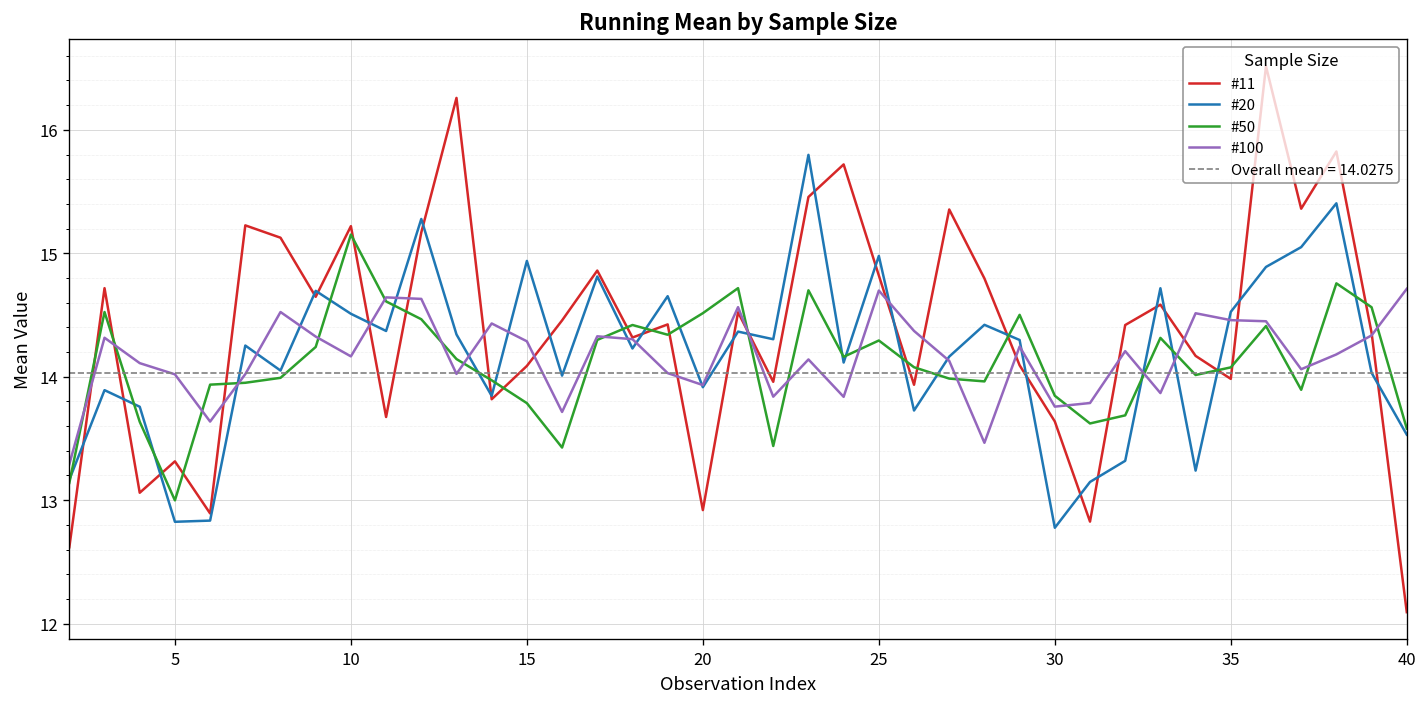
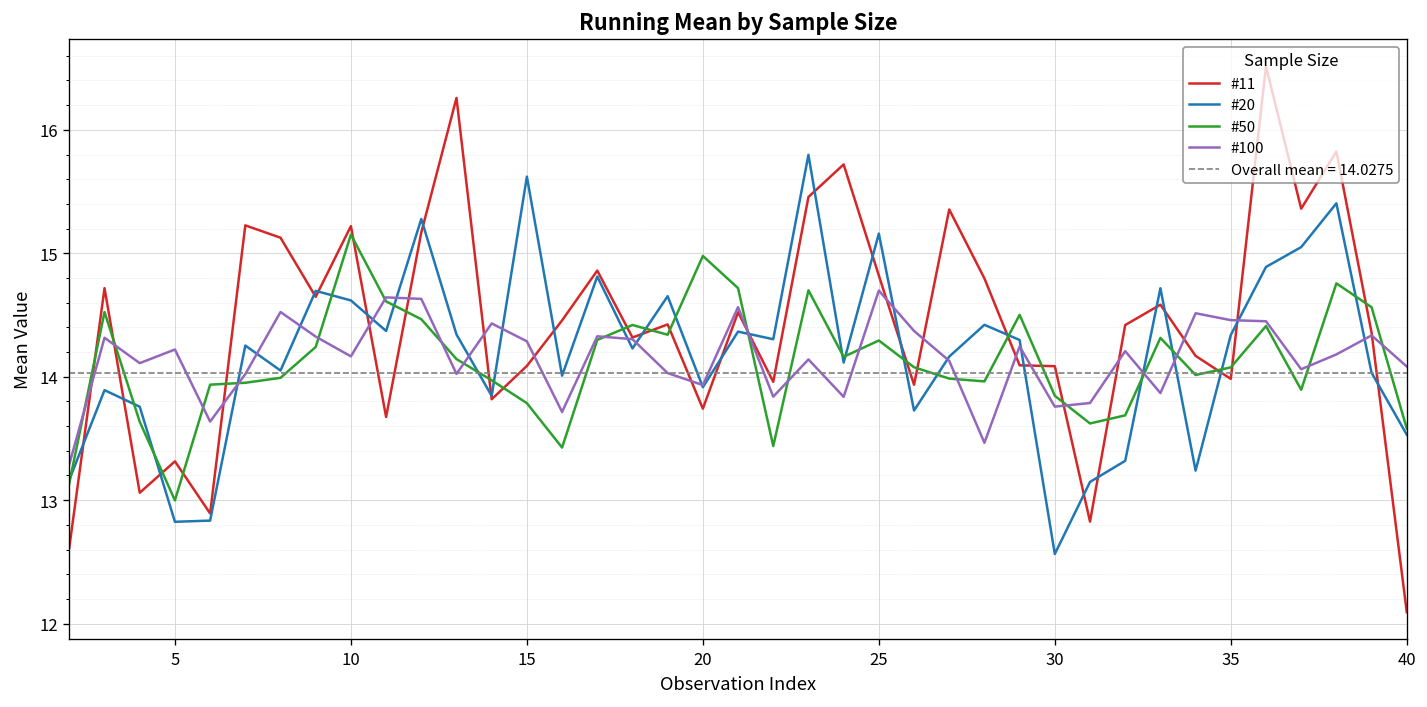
  {
    "#11": {
      "5": 13.31,
      "10": 15.22,
      "15": 14.09,
-     "20": 12.92,
+     "20": 13.74,
      "25": 14.82,
-     "30": 13.64,
+     "30": 14.09,
      "35": 13.98,
      "40": 12.09
    },
    "#20": {
      "5": 12.82,
-     "10": 14.51,
-     "15": 14.94,
-     "25": 14.98,
-     "30": 12.78,
-     "35": 14.53,
+     "10": 14.62,
+     "15": 15.62,
+     "25": 15.16,
+     "30": 12.56,
+     "35": 14.34,
      "40": 13.53
    },
    "#50": {
      "5": 13.00,
      "10": 15.15,
      "15": 13.79,
-     "20": 14.51,
+     "20": 14.98,
      "25": 14.29,
      "30": 13.85,
      "35": 14.08,
      "40": 13.58
    },
    "#100": {
-     "5": 14.02,
+     "5": 14.22,
      "10": 14.16,
      "15": 14.29,
      "25": 14.70,
      "30": 13.76,
      "35": 14.46,
-     "40": 14.71
+     "40": 14.08
    }
  }
